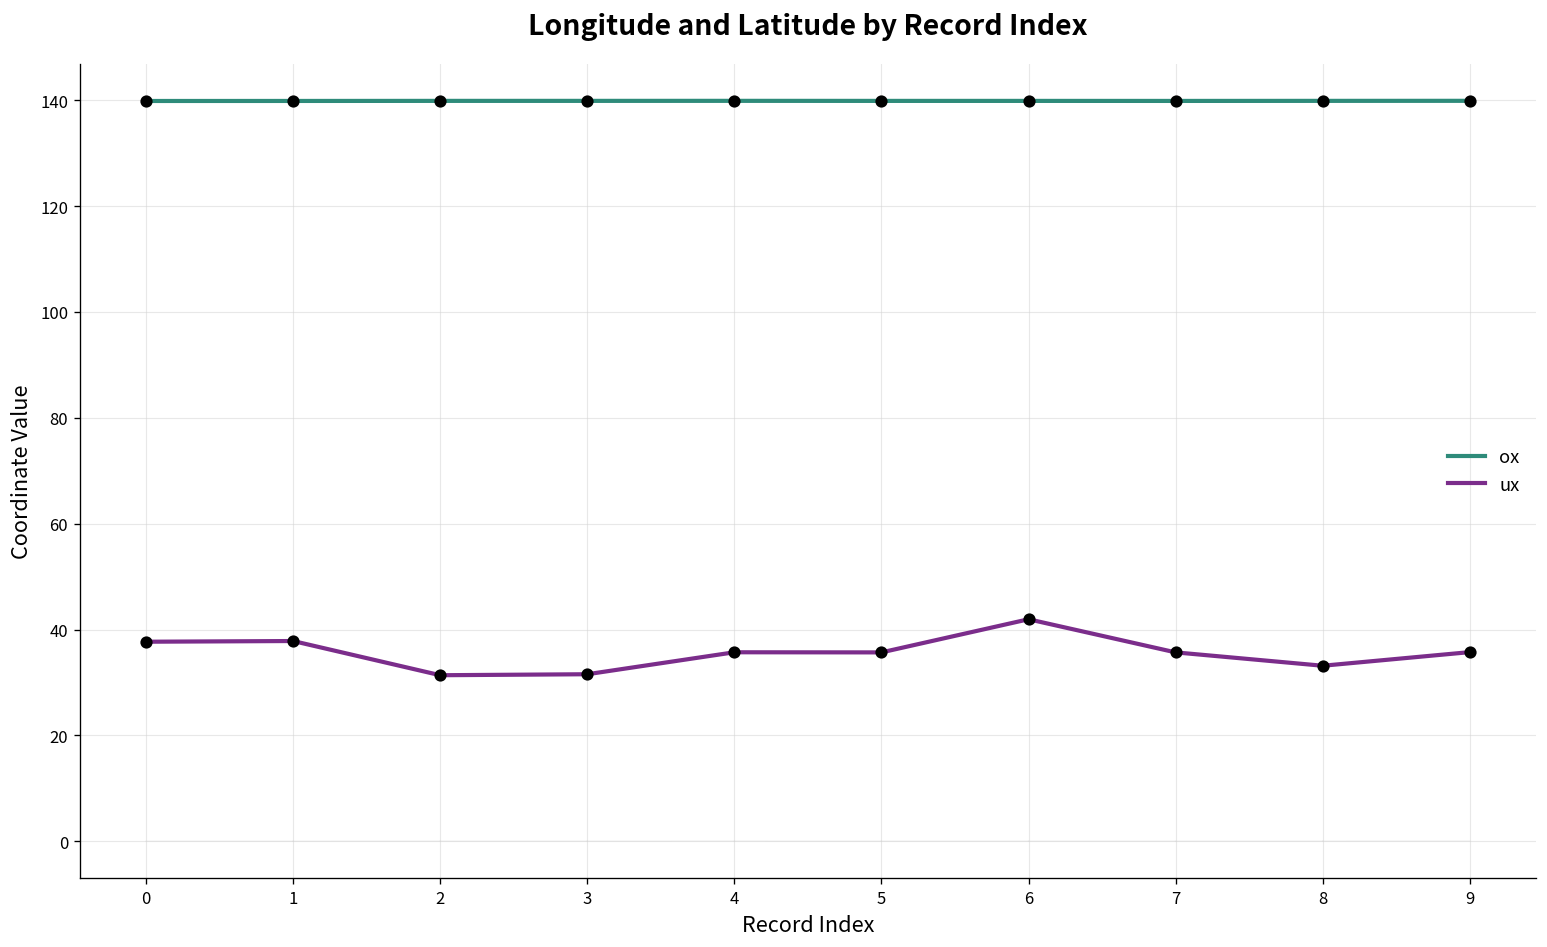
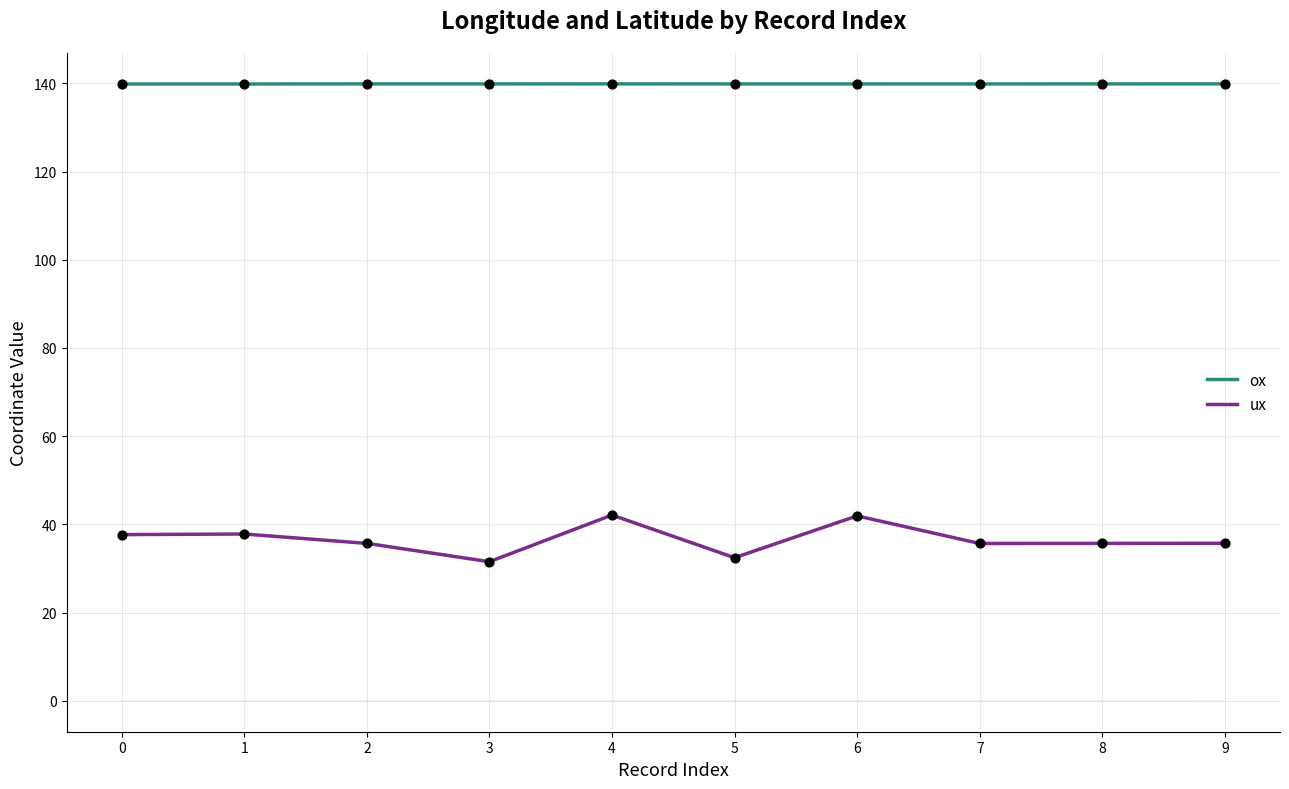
  {
    "ox": {
      "0": 140,
      "1": 140,
      "2": 140,
      "3": 140,
      "4": 140,
      "5": 140,
      "6": 140,
      "7": 140,
      "8": 140,
      "9": 140
    },
    "ux": {
      "0": 38,
      "1": 38,
-     "2": 31,
+     "2": 36,
      "3": 32,
-     "4": 36,
-     "5": 36,
+     "4": 42,
+     "5": 32,
      "6": 42,
      "7": 36,
-     "8": 33,
+     "8": 36,
      "9": 36
    }
  }
